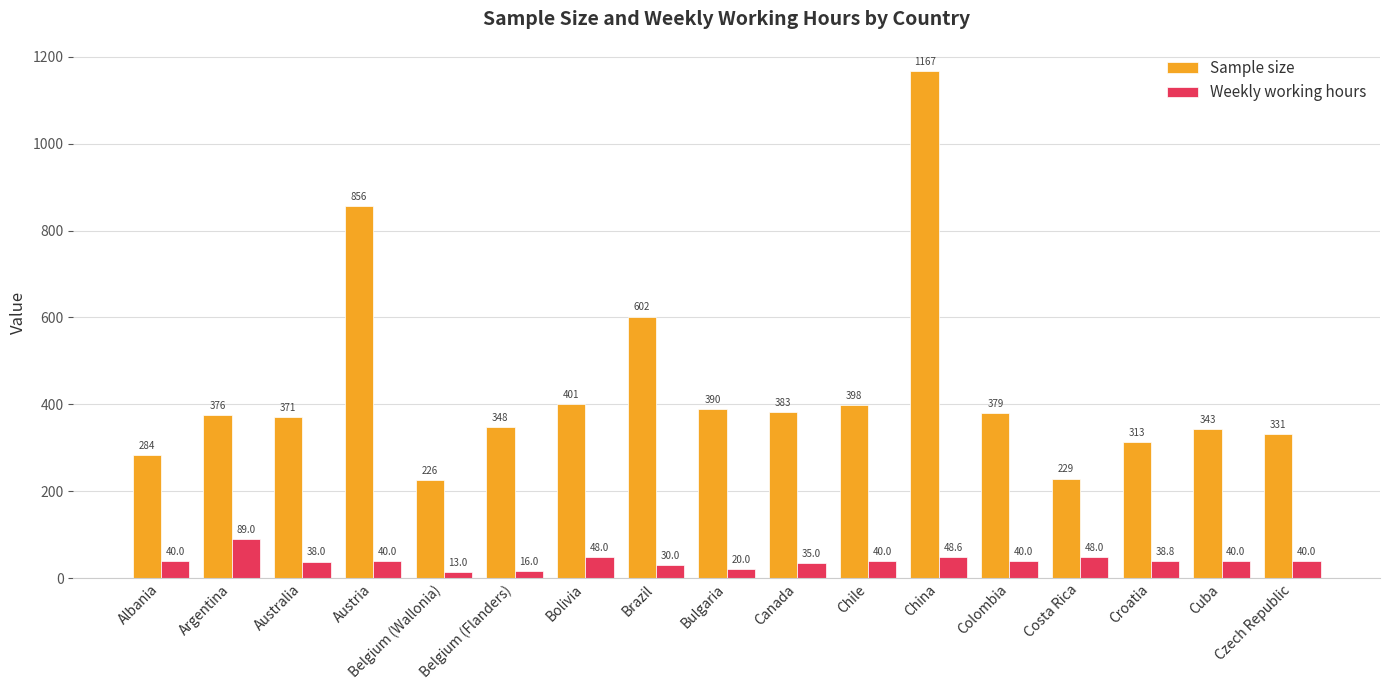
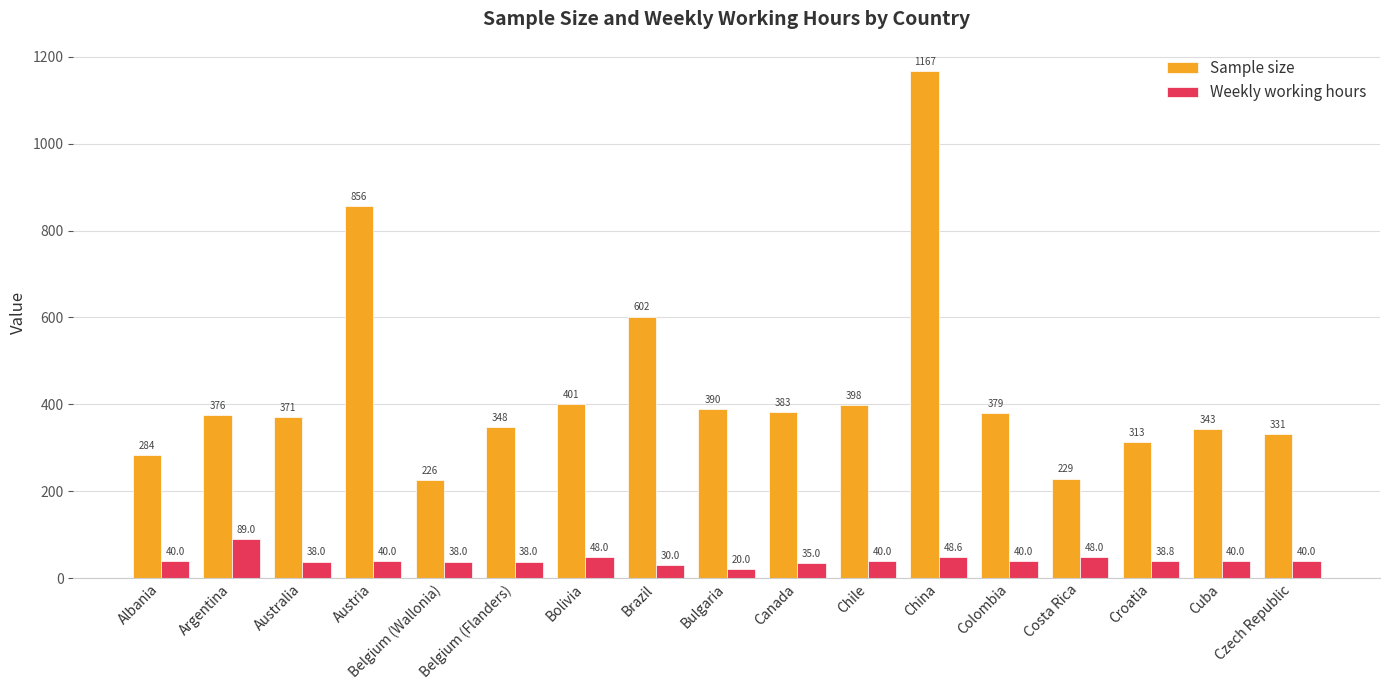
  {
    "Sample size": {
      "Albania": 284,
      "Argentina": 376,
      "Australia": 371,
      "Austria": 856,
      "Belgium (Wallonia)": 226,
      "Belgium (Flanders)": 348,
      "Bolivia": 401,
      "Brazil": 602,
      "Bulgaria": 390,
      "Canada": 383,
      "Chile": 398,
      "China": 1167,
      "Colombia": 379,
      "Costa Rica": 229,
      "Croatia": 313,
      "Cuba": 343,
      "Czech Republic": 331
    },
    "Weekly working hours": {
      "Albania": 40.0,
      "Argentina": 89.0,
      "Australia": 38.0,
      "Austria": 40.0,
-     "Belgium (Wallonia)": 13.0,
-     "Belgium (Flanders)": 16.0,
+     "Belgium (Wallonia)": 38.0,
+     "Belgium (Flanders)": 38.0,
      "Bolivia": 48.0,
      "Brazil": 30.0,
      "Bulgaria": 20.0,
      "Canada": 35.0,
      "Chile": 40.0,
      "China": 48.6,
      "Colombia": 40.0,
      "Costa Rica": 48.0,
      "Croatia": 38.8,
      "Cuba": 40.0,
      "Czech Republic": 40.0
    }
  }
